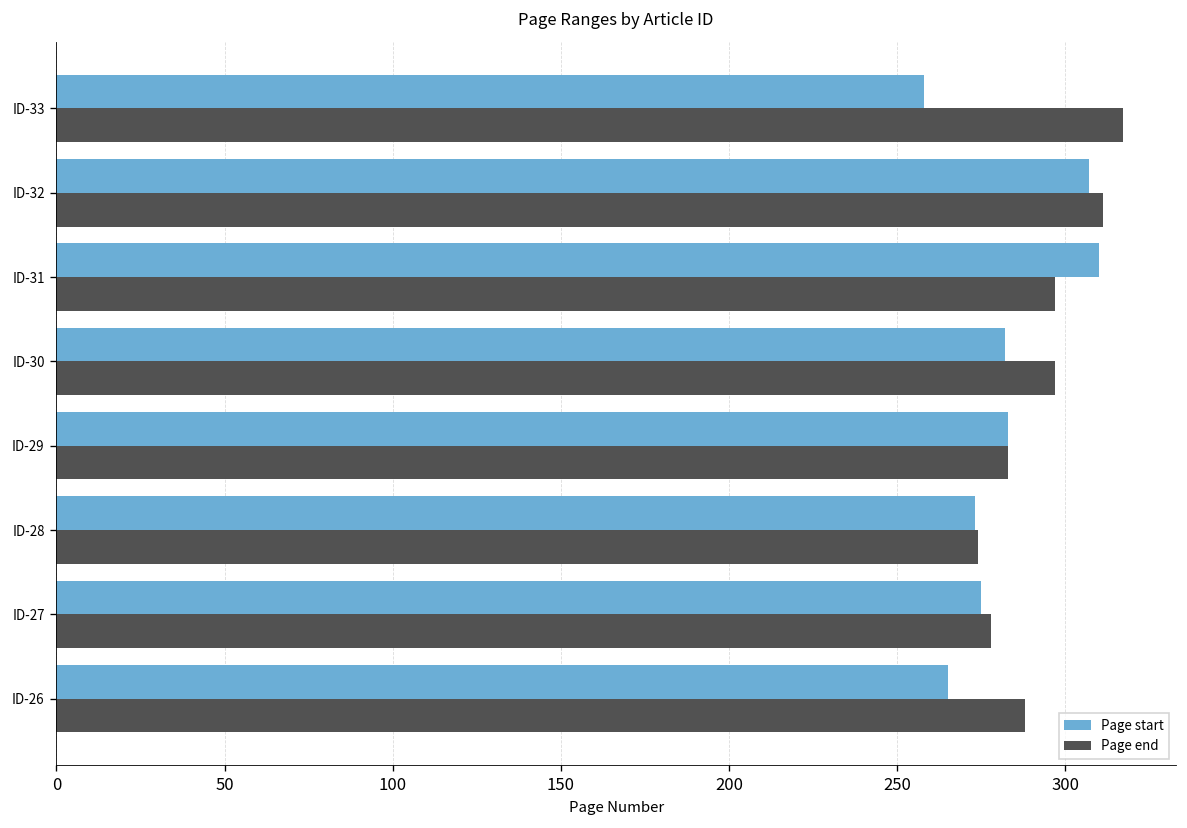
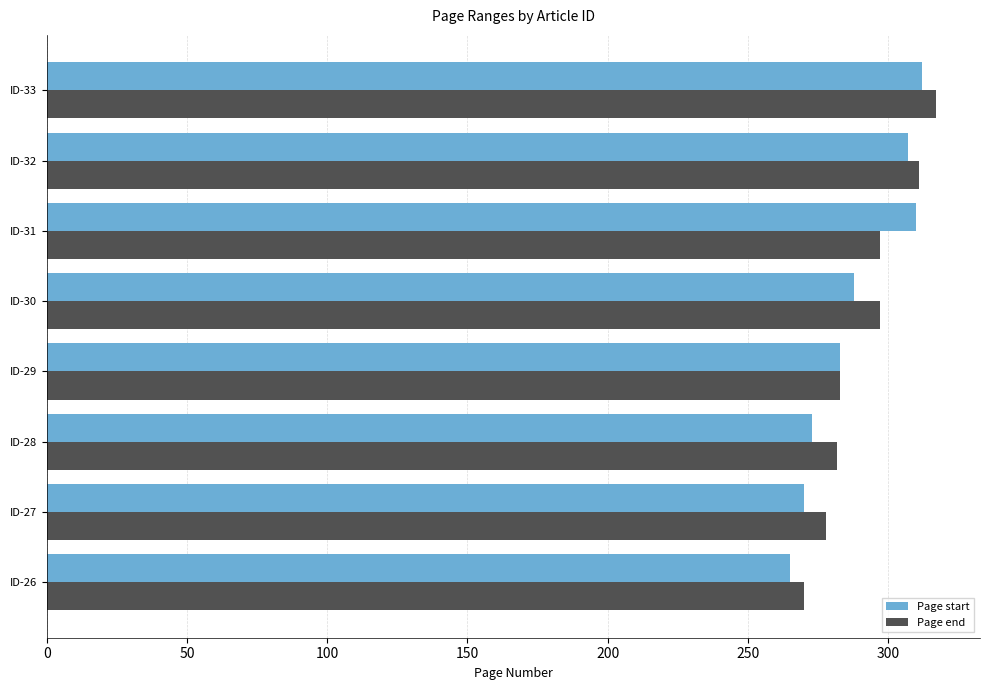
  {
    "Page start": {
-     "ID-33": 258,
+     "ID-33": 312,
      "ID-32": 307,
      "ID-31": 310,
-     "ID-30": 282,
+     "ID-30": 288,
      "ID-29": 283,
      "ID-28": 273,
-     "ID-27": 275,
+     "ID-27": 270,
      "ID-26": 265
    },
    "Page end": {
      "ID-33": 317,
      "ID-32": 311,
      "ID-31": 297,
      "ID-30": 297,
      "ID-29": 283,
-     "ID-28": 274,
+     "ID-28": 282,
      "ID-27": 278,
-     "ID-26": 288
+     "ID-26": 270
    }
  }
